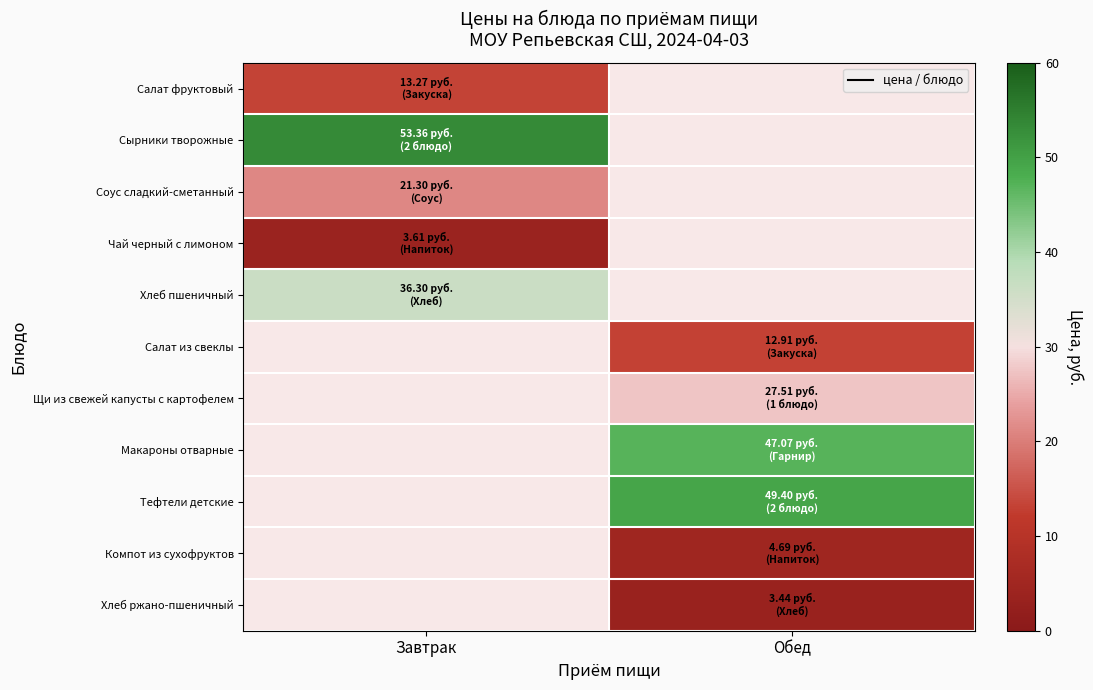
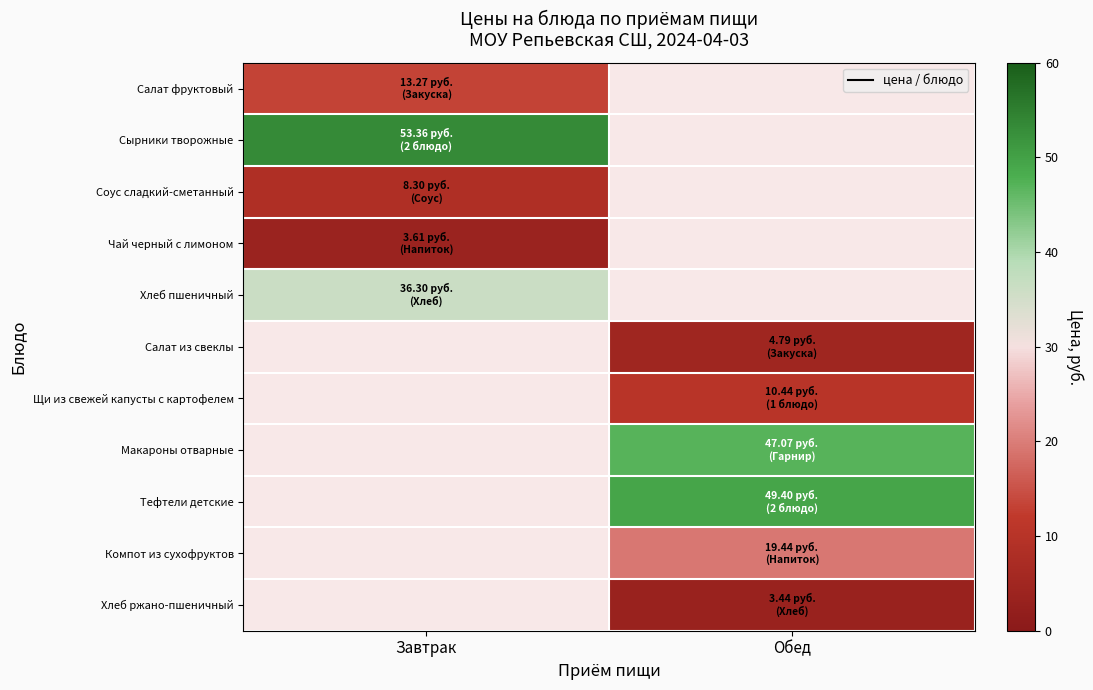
  {
    "Салат фруктовый": {
      "Завтрак": 13.27
    },
    "Соус сладкий-сметанный": {
-     "Завтрак": 21.30
+     "Завтрак": 8.30
    },
    "Чай черный с лимоном": {
      "Завтрак": 3.61
    },
    "Хлеб пшеничный": {
      "Завтрак": 36.30
    },
    "Салат из свеклы": {
-     "Обед": 12.91
+     "Обед": 4.79
    },
    "Щи из свежей капусты с картофелем": {
-     "Обед": 27.51
+     "Обед": 10.44
    },
    "Макароны отварные": {
      "Обед": 47.07
    },
    "Компот из сухофруктов": {
-     "Обед": 4.69
+     "Обед": 19.44
    },
    "Хлеб ржано-пшеничный": {
      "Обед": 3.44
    }
  }
